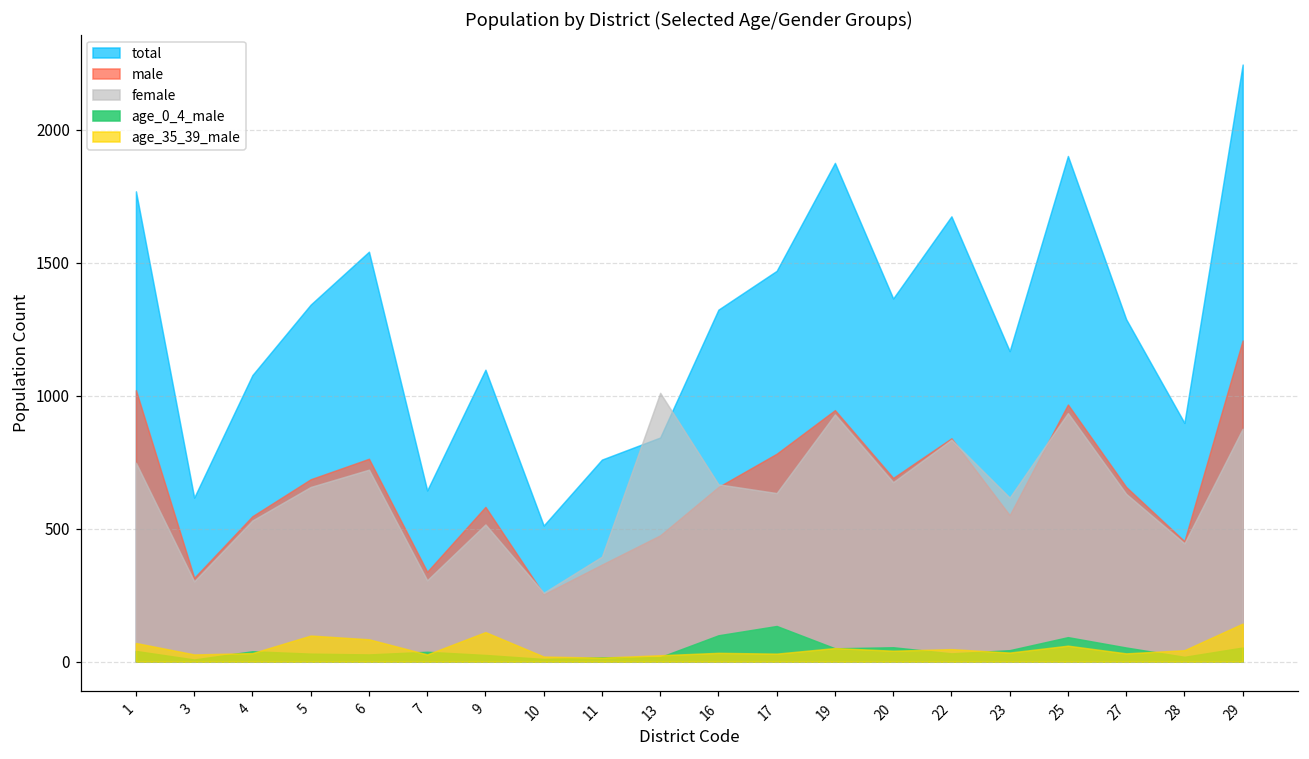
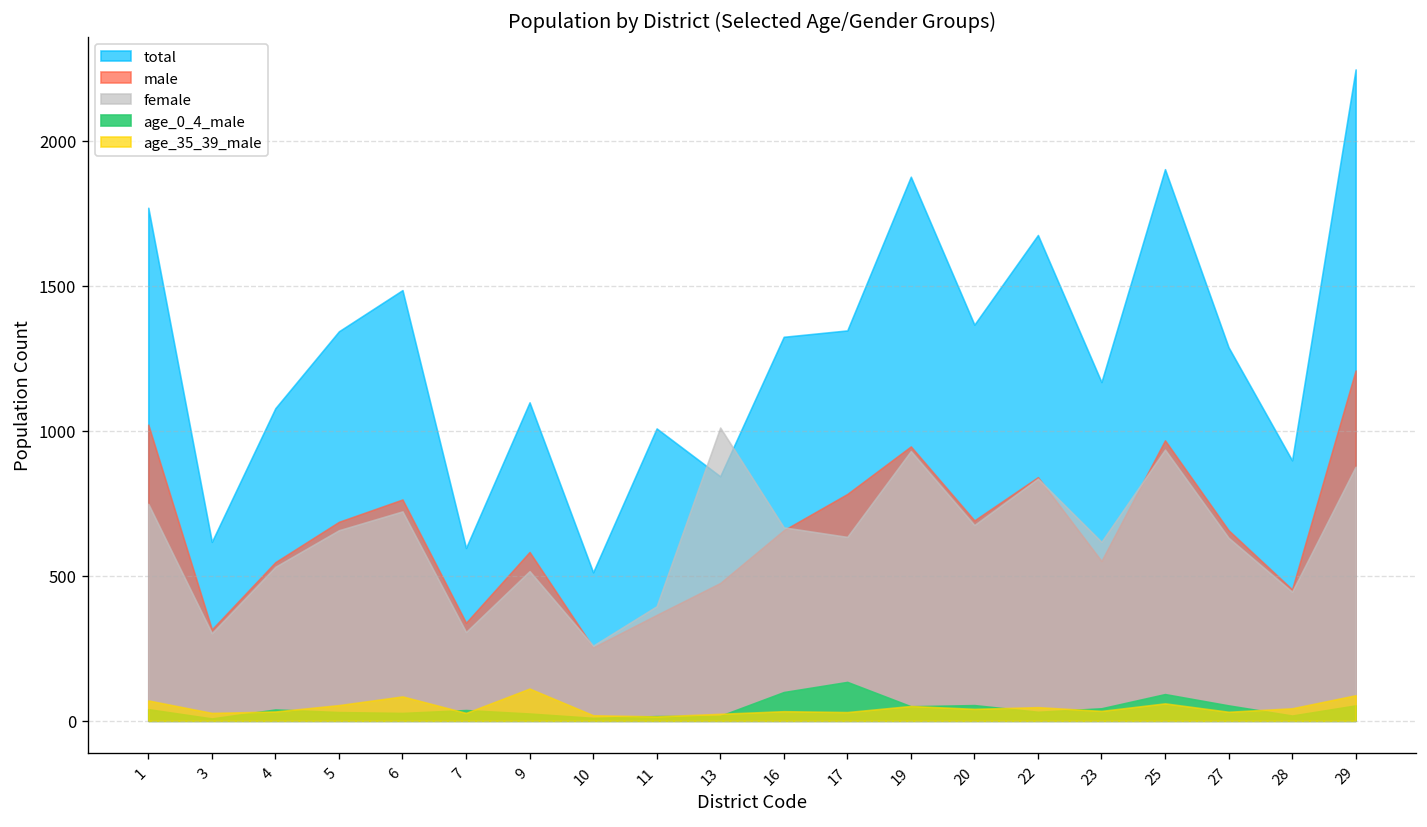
  {
    "total": {
      "1": 1770,
      "3": 620,
      "4": 1080,
      "5": 1340,
-     "6": 1540,
-     "7": 640,
+     "6": 1490,
+     "7": 600,
      "9": 1100,
      "10": 510,
-     "11": 760,
+     "11": 1010,
      "13": 840,
      "16": 1320,
-     "17": 1470,
+     "17": 1350,
      "19": 1880,
      "20": 1370,
      "22": 1680,
      "23": 1170,
      "25": 1900,
      "27": 1290,
      "28": 900,
      "29": 2250
    },
    "male": {
      "1": 1020,
      "3": 320,
      "4": 550,
      "5": 690,
      "6": 760,
      "7": 340,
      "9": 580,
      "11": 370,
      "13": 480,
      "17": 780,
      "19": 950,
      "20": 690,
      "23": 550,
      "25": 970,
      "27": 660,
      "29": 1210
    },
    "female": {
      "1": 750,
      "3": 300,
      "4": 530,
      "5": 660,
      "6": 720,
      "7": 310,
      "9": 520,
      "11": 400,
      "13": 1010,
      "17": 630,
      "19": 930,
      "20": 680,
      "23": 620,
      "25": 940,
      "27": 630,
      "29": 880
    },
    "age_0_4_male": {
      "1": 40,
      "5": 30,
      "6": 30,
      "9": 30,
      "16": 100,
      "17": 130,
      "20": 50,
      "22": 30,
      "25": 90,
      "27": 50,
      "28": 20,
      "29": 50
    },
    "age_35_39_male": {
      "1": 70,
      "3": 30,
-     "5": 100,
+     "5": 50,
      "6": 80,
      "9": 110,
      "16": 30,
      "17": 30,
      "20": 40,
      "22": 50,
      "25": 60,
      "27": 30,
      "28": 40,
-     "29": 140
+     "29": 90
    }
  }
